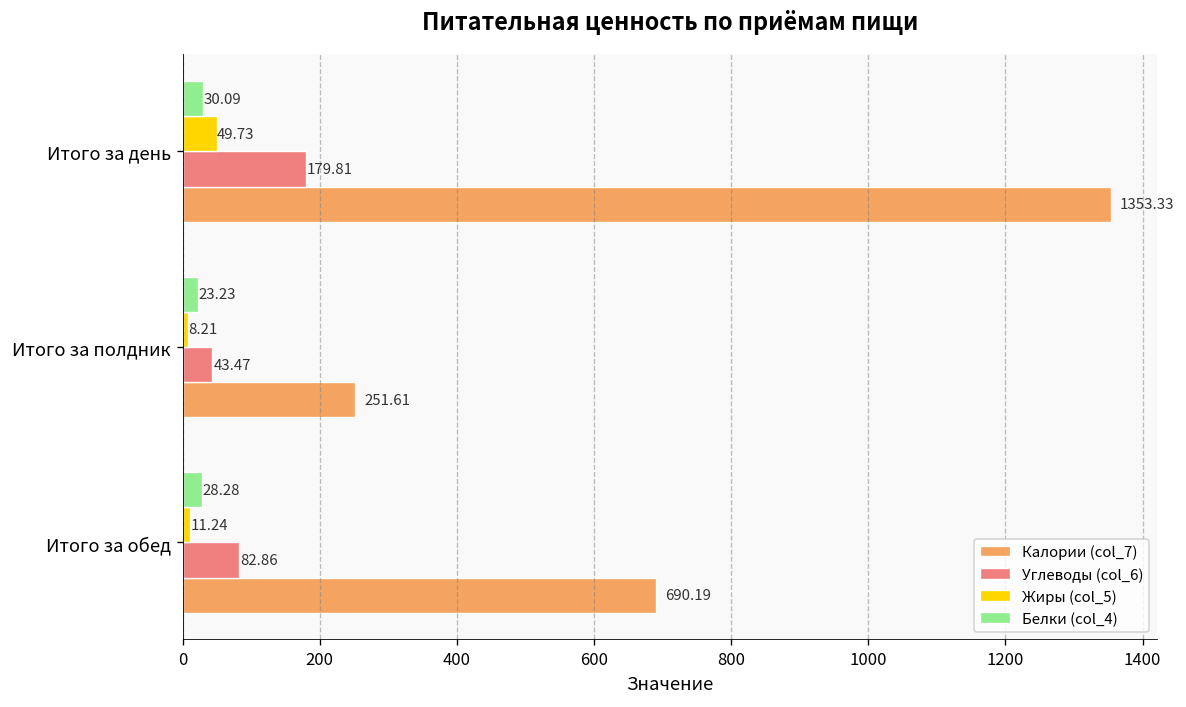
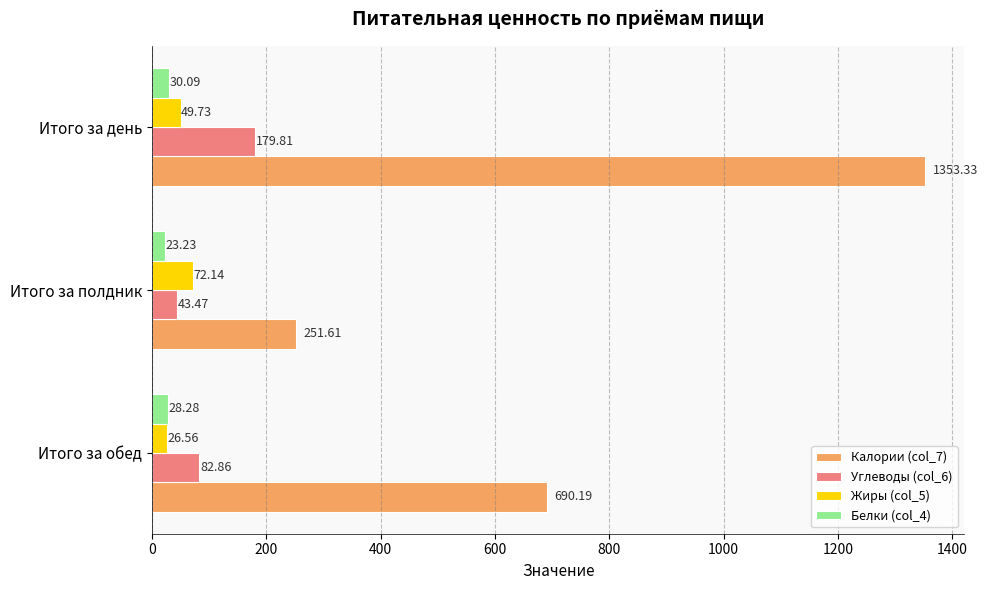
  {
    "Жиры (col_5)": {
      "Итого за день": 49.73,
-     "Итого за полдник": 8.21,
-     "Итого за обед": 11.24
+     "Итого за полдник": 72.14,
+     "Итого за обед": 26.56
    },
    "Белки (col_4)": {
      "Итого за день": 30.09,
      "Итого за полдник": 23.23,
      "Итого за обед": 28.28
    }
  }
